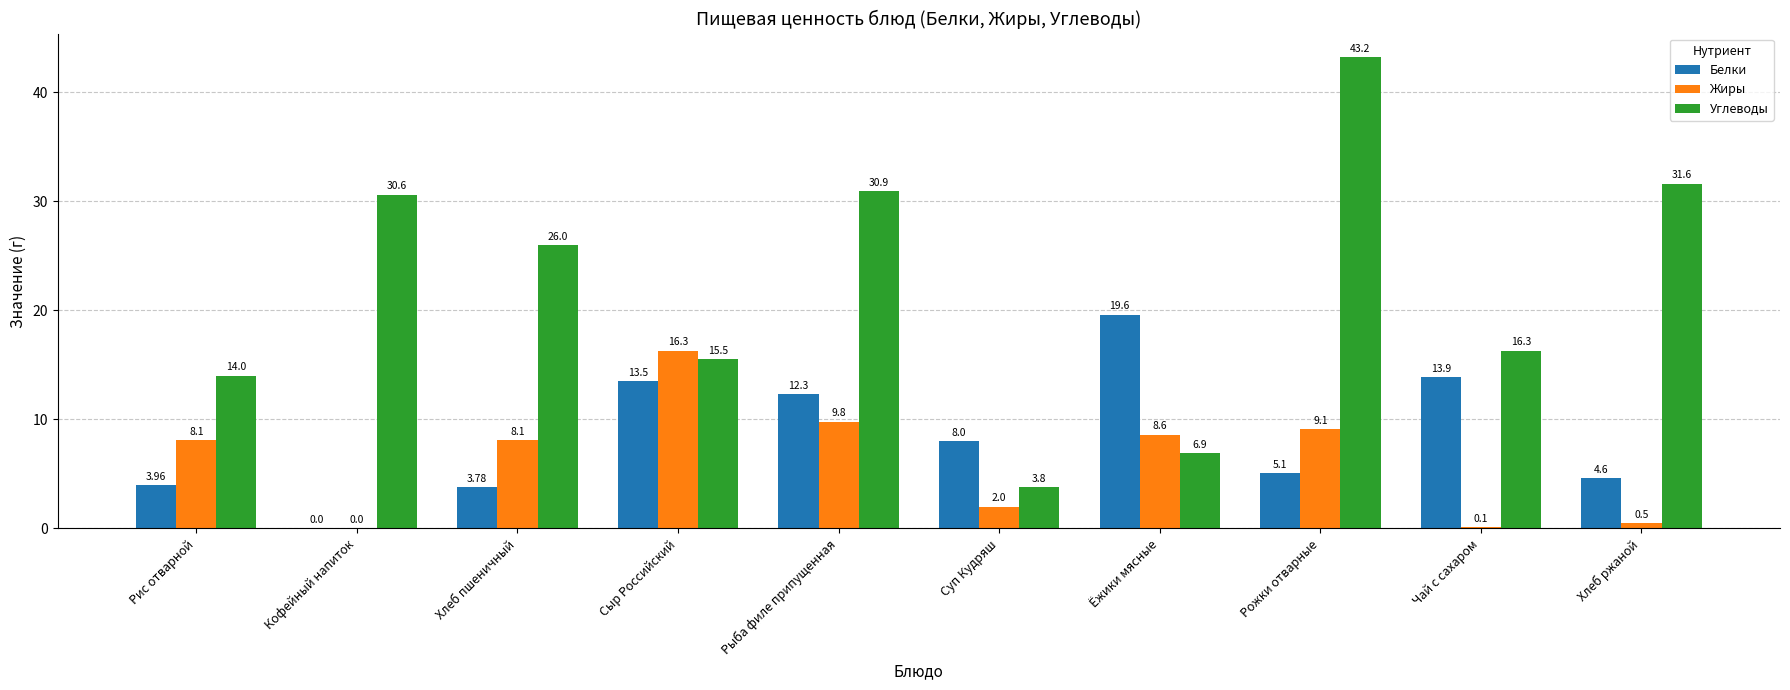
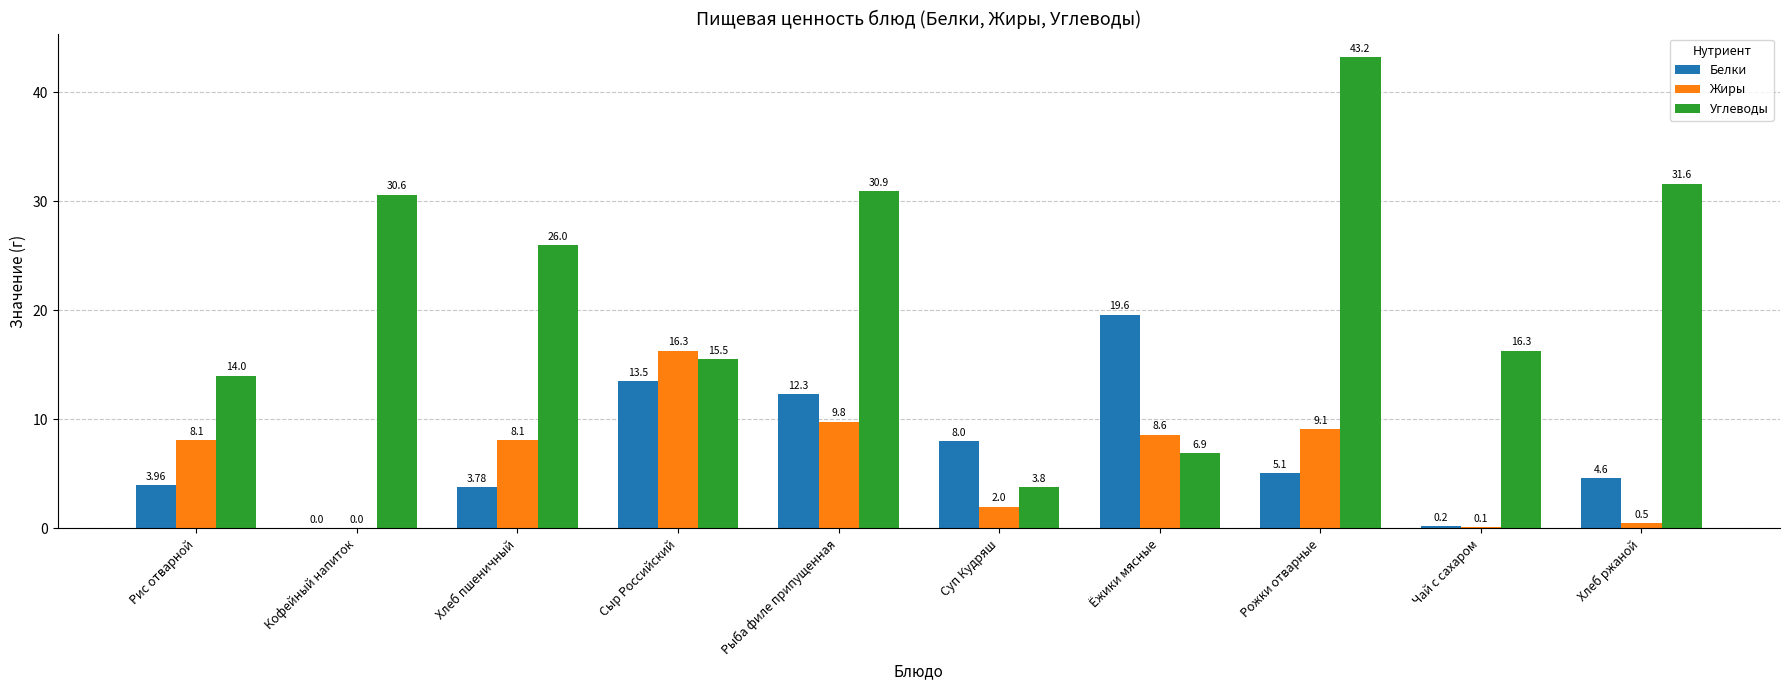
  {
    "Белки": {
      "Рис отварной": 3.96,
      "Кофейный напиток": 0.0,
      "Хлеб пшеничный": 3.78,
      "Сыр Российский": 13.5,
      "Рыба филе припущенная": 12.3,
      "Суп Кудряш": 8.0,
      "Ёжики мясные": 19.6,
      "Рожки отварные": 5.1,
-     "Чай с сахаром": 13.9,
+     "Чай с сахаром": 0.2,
      "Хлеб ржаной": 4.6
    },
    "Жиры": {
      "Рис отварной": 8.1,
      "Кофейный напиток": 0.0,
      "Хлеб пшеничный": 8.1,
      "Сыр Российский": 16.3,
      "Рыба филе припущенная": 9.8,
      "Суп Кудряш": 2.0,
      "Ёжики мясные": 8.6,
      "Рожки отварные": 9.1,
      "Чай с сахаром": 0.1,
      "Хлеб ржаной": 0.5
    },
    "Углеводы": {
      "Рис отварной": 14.0,
      "Кофейный напиток": 30.6,
      "Хлеб пшеничный": 26.0,
      "Сыр Российский": 15.5,
      "Рыба филе припущенная": 30.9,
      "Суп Кудряш": 3.8,
      "Ёжики мясные": 6.9,
      "Рожки отварные": 43.2,
      "Чай с сахаром": 16.3,
      "Хлеб ржаной": 31.6
    }
  }
